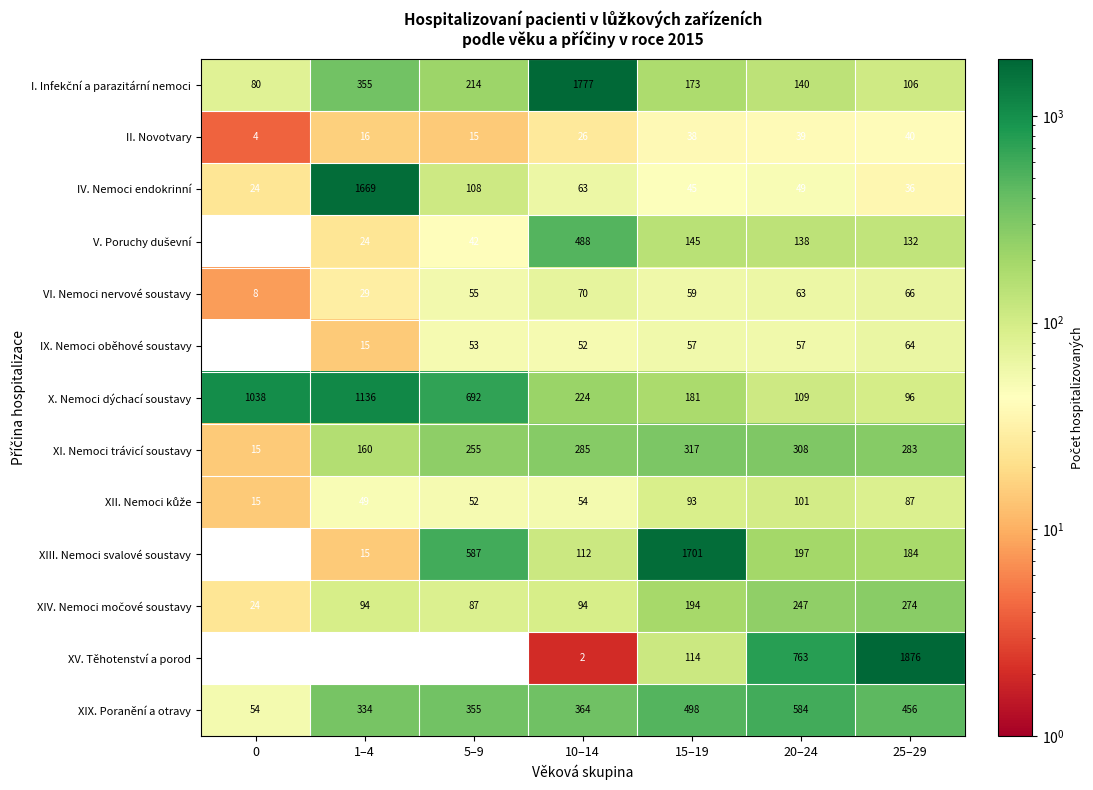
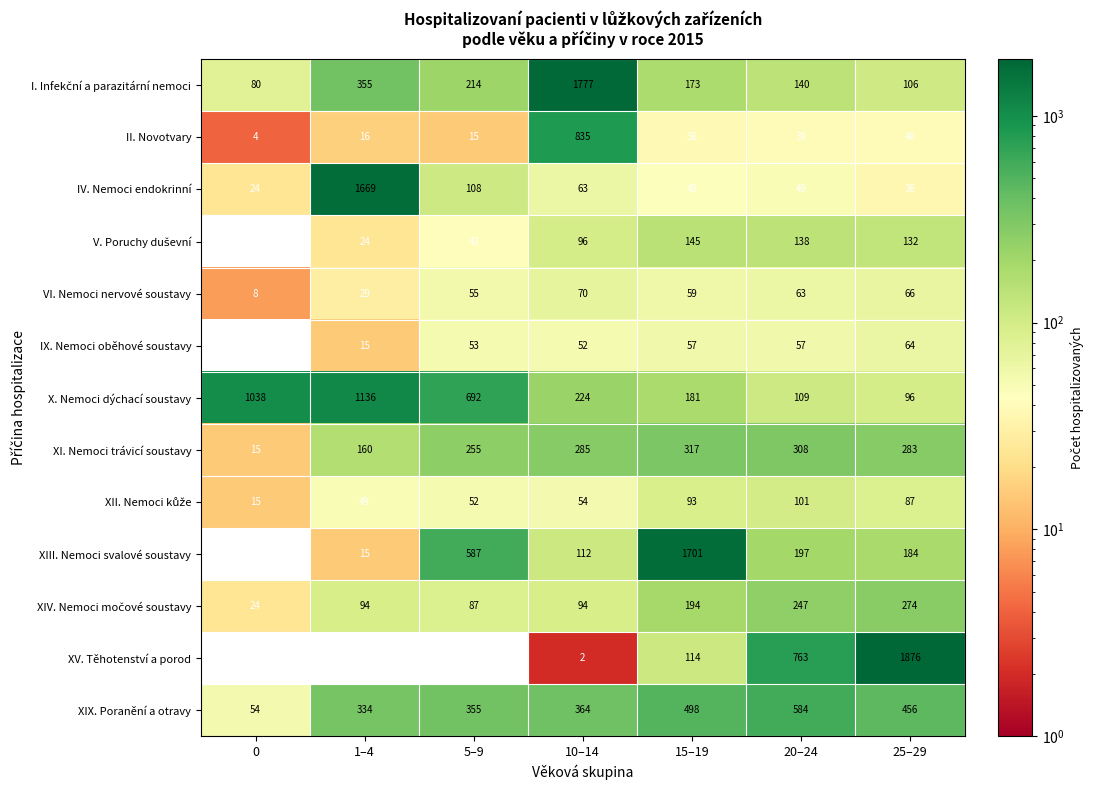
  {
    "I. Infekční a parazitární nemoci": {
      "0": 80,
      "1–4": 355,
      "5–9": 214,
      "10–14": 1777,
      "15–19": 173,
      "20–24": 140,
      "25–29": 106
    },
    "II. Novotvary": {
      "0": 4,
      "1–4": 16,
      "5–9": 15,
-     "10–14": 26,
+     "10–14": 835,
      "15–19": 38,
      "20–24": 39,
      "25–29": 40
    },
    "IV. Nemoci endokrinní": {
      "0": 24,
      "1–4": 1669,
      "5–9": 108,
      "10–14": 63,
      "15–19": 45,
      "20–24": 49,
      "25–29": 36
    },
    "V. Poruchy duševní": {
      "1–4": 24,
      "5–9": 42,
-     "10–14": 488,
+     "10–14": 96,
      "15–19": 145,
      "20–24": 138,
      "25–29": 132
    },
    "VI. Nemoci nervové soustavy": {
      "0": 8,
      "1–4": 29,
      "5–9": 55,
      "10–14": 70,
      "15–19": 59,
      "20–24": 63,
      "25–29": 66
    },
    "IX. Nemoci oběhové soustavy": {
      "1–4": 15,
      "5–9": 53,
      "10–14": 52,
      "15–19": 57,
      "20–24": 57,
      "25–29": 64
    },
    "X. Nemoci dýchací soustavy": {
      "0": 1038,
      "1–4": 1136,
      "5–9": 692,
      "10–14": 224,
      "15–19": 181,
      "20–24": 109,
      "25–29": 96
    },
    "XI. Nemoci trávicí soustavy": {
      "0": 15,
      "1–4": 160,
      "5–9": 255,
      "10–14": 285,
      "15–19": 317,
      "20–24": 308,
      "25–29": 283
    },
    "XII. Nemoci kůže": {
      "0": 15,
      "1–4": 49,
      "5–9": 52,
      "10–14": 54,
      "15–19": 93,
      "20–24": 101,
      "25–29": 87
    },
    "XIII. Nemoci svalové soustavy": {
      "1–4": 15,
      "5–9": 587,
      "10–14": 112,
      "15–19": 1701,
      "20–24": 197,
      "25–29": 184
    },
    "XIV. Nemoci močové soustavy": {
      "0": 24,
      "1–4": 94,
      "5–9": 87,
      "10–14": 94,
      "15–19": 194,
      "20–24": 247,
      "25–29": 274
    },
    "XV. Těhotenství a porod": {
      "10–14": 2,
      "15–19": 114,
      "20–24": 763,
      "25–29": 1876
    },
    "XIX. Poranění a otravy": {
      "0": 54,
      "1–4": 334,
      "5–9": 355,
      "10–14": 364,
      "15–19": 498,
      "20–24": 584,
      "25–29": 456
    }
  }
